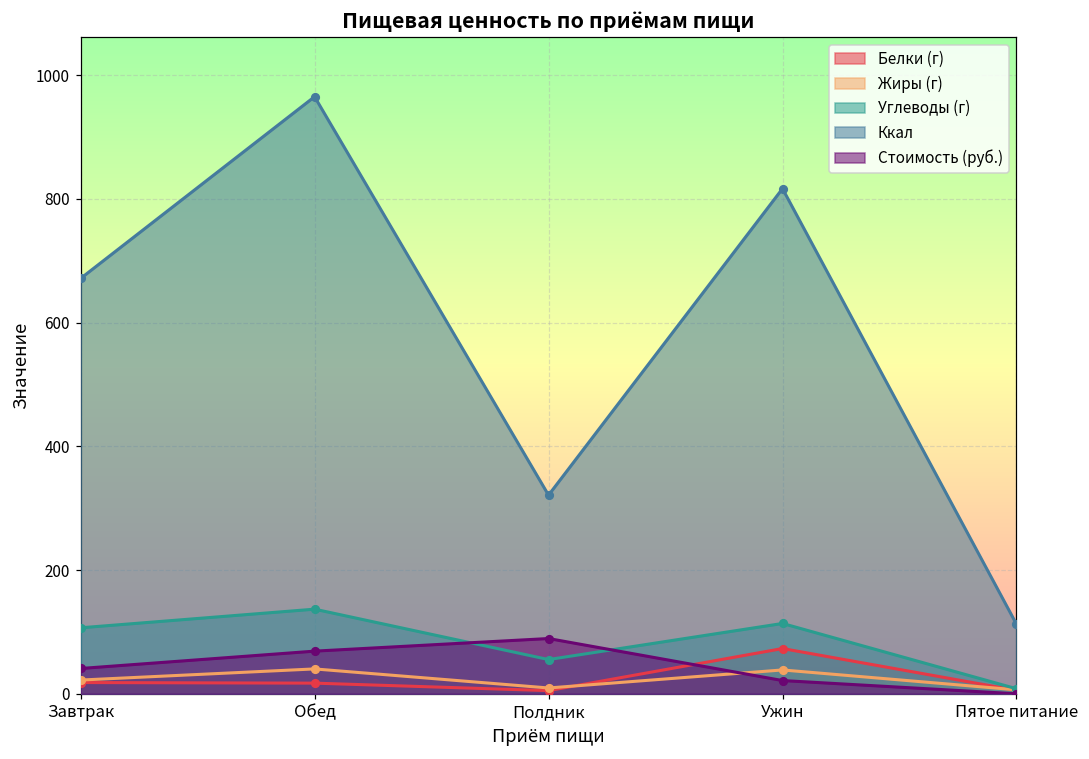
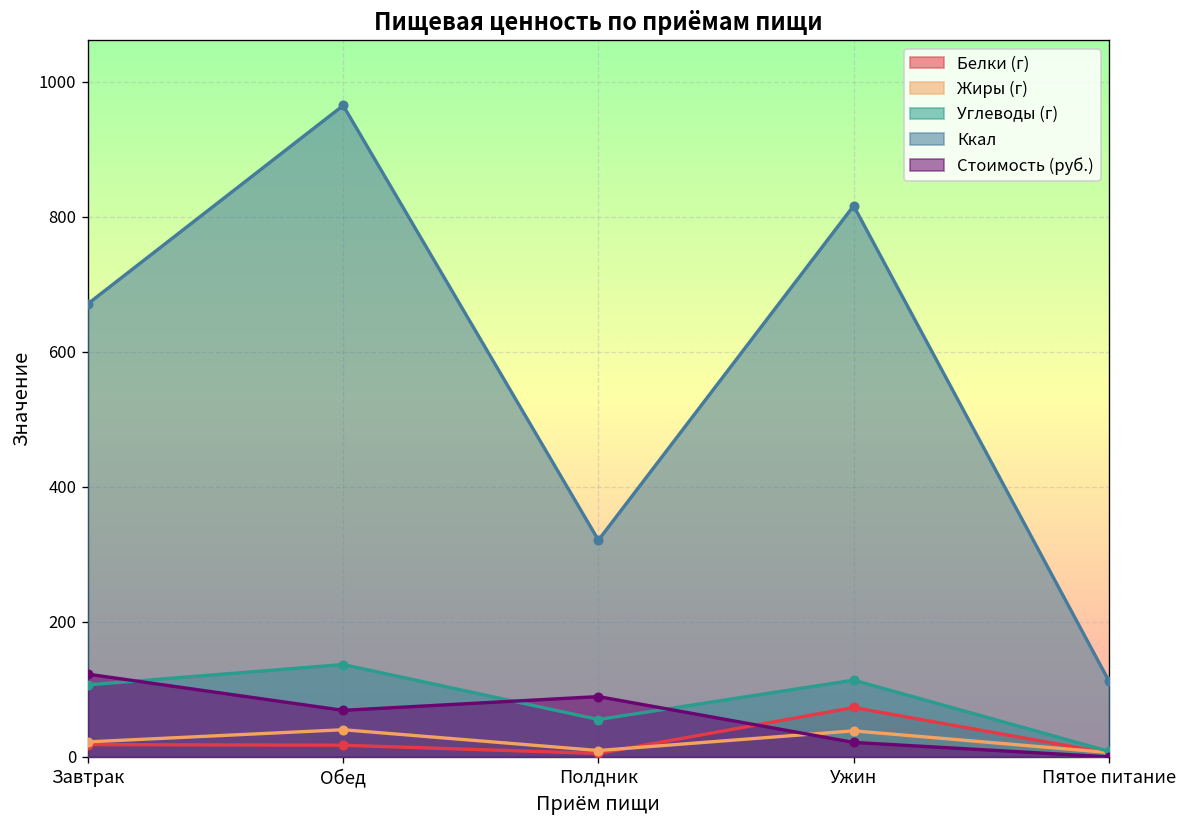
  {
    "Белки (г)": {
      "Обед": 20,
      "Ужин": 70
    },
    "Жиры (г)": {
      "Обед": 40,
      "Ужин": 40
    },
    "Стоимость (руб.)": {
-     "Завтрак": 40,
+     "Завтрак": 120,
      "Обед": 70,
      "Полдник": 90,
      "Ужин": 20,
      "Пятое питание": 0
    }
  }
